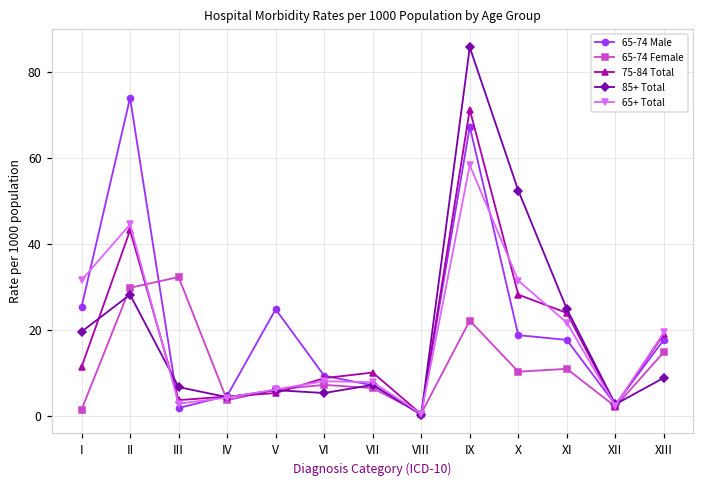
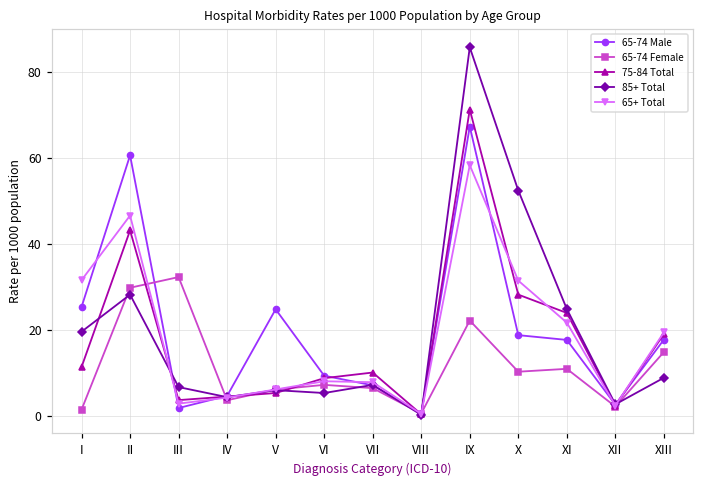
  {
    "65-74 Male": {
      "I": 25,
-     "II": 74,
+     "II": 61,
      "III": 2,
      "V": 25,
      "IX": 67,
      "X": 19,
      "XI": 18,
      "XIII": 18
    },
    "65-74 Female": {
      "I": 1,
      "II": 30,
      "III": 32,
      "VI": 7,
      "IX": 22,
      "X": 10,
      "XI": 11,
      "XIII": 15
    },
    "65+ Total": {
      "I": 32,
-     "II": 45,
+     "II": 47,
      "III": 3,
      "VI": 8,
      "IX": 58,
      "X": 31,
      "XI": 22
    }
  }
